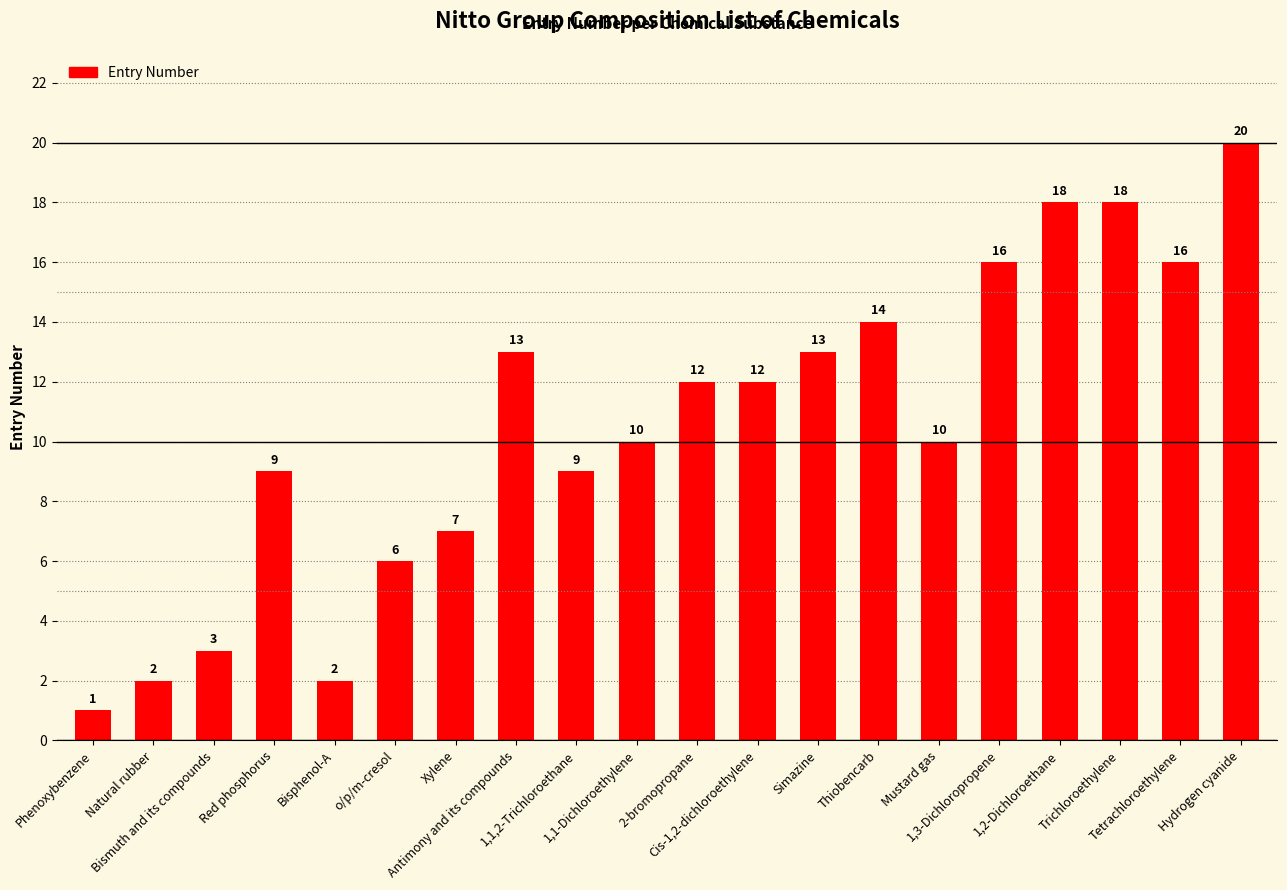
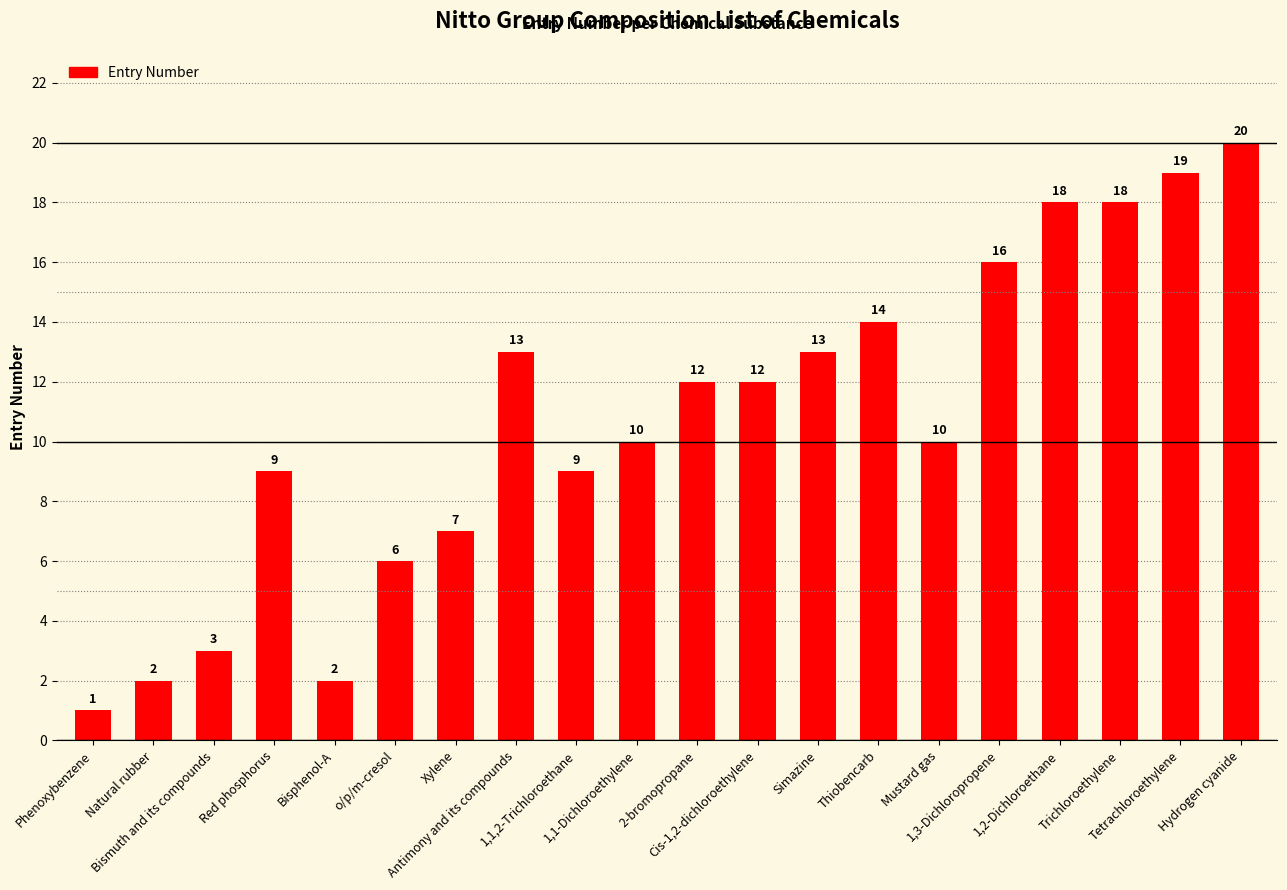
  {
    "Phenoxybenzene": 1,
    "Natural rubber": 2,
    "Bismuth and its compounds": 3,
    "Red phosphorus": 9,
    "Bisphenol-A": 2,
    "o/p/m-cresol": 6,
    "Xylene": 7,
    "Antimony and its compounds": 13,
    "1,1,2-Trichloroethane": 9,
    "1,1-Dichloroethylene": 10,
    "2-bromopropane": 12,
    "Cis-1,2-dichloroethylene": 12,
    "Simazine": 13,
    "Thiobencarb": 14,
    "Mustard gas": 10,
    "1,3-Dichloropropene": 16,
    "1,2-Dichloroethane": 18,
    "Trichloroethylene": 18,
-   "Tetrachloroethylene": 16,
+   "Tetrachloroethylene": 19,
    "Hydrogen cyanide": 20
  }
